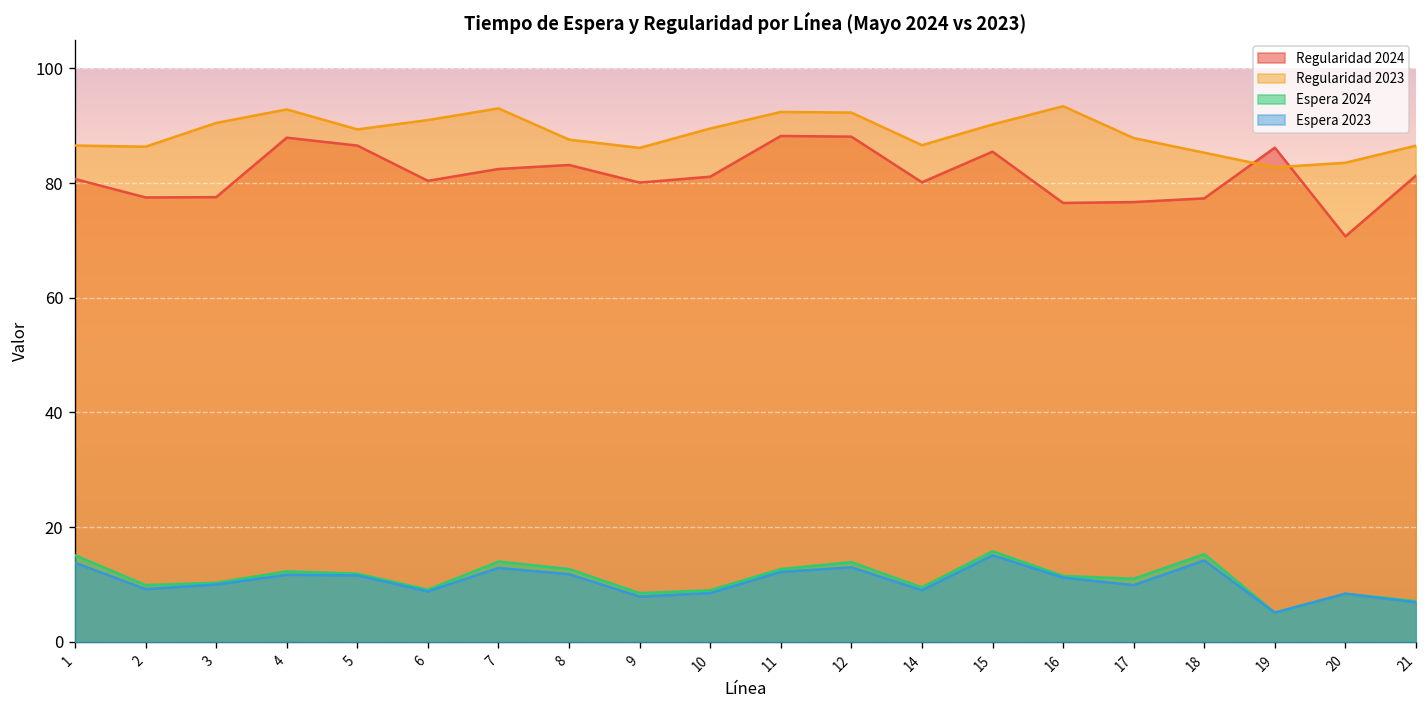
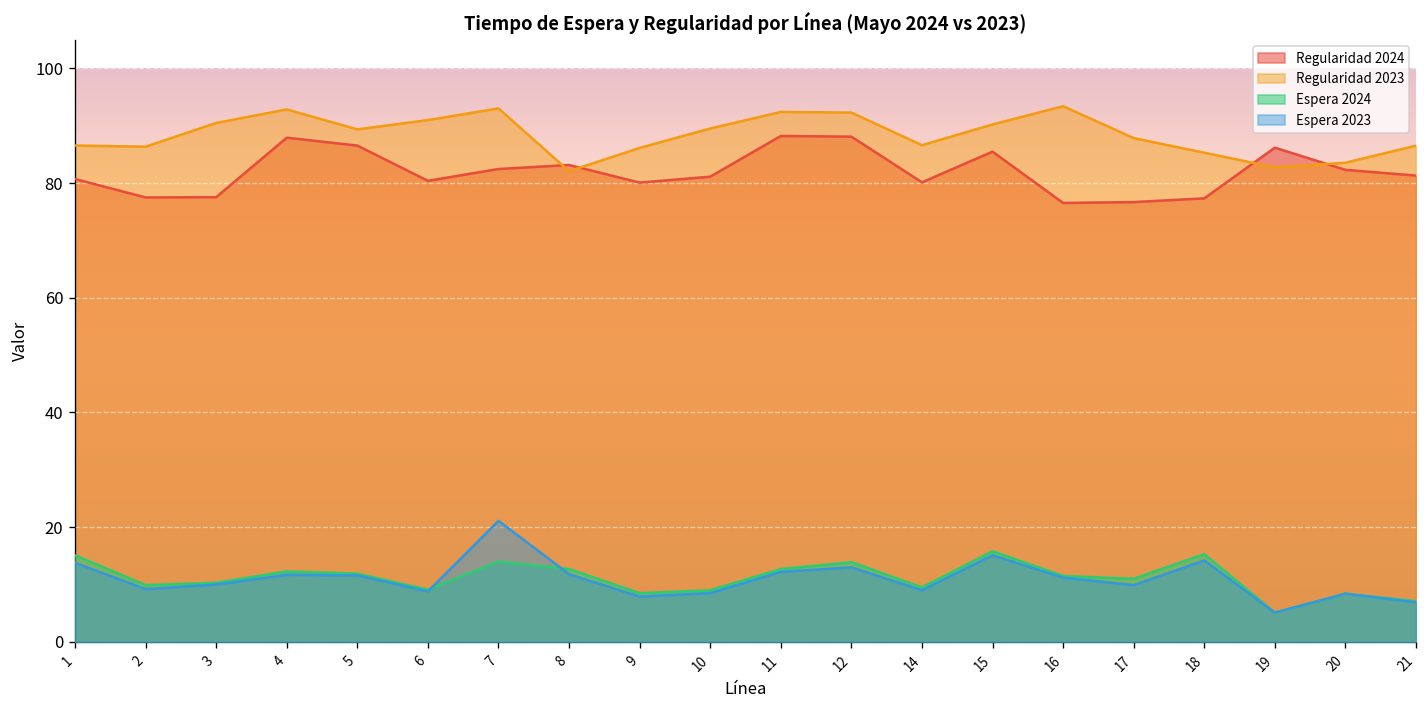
  {
    "Regularidad 2024": {
      "1": 81,
      "2": 77,
      "3": 78,
      "4": 88,
      "5": 87,
      "6": 80,
      "7": 82,
      "8": 83,
      "9": 80,
      "10": 81,
      "11": 88,
      "12": 88,
      "14": 80,
      "15": 85,
      "16": 77,
      "17": 77,
      "18": 77,
      "19": 86,
-     "20": 71,
+     "20": 82,
      "21": 81
    },
    "Regularidad 2023": {
      "1": 87,
      "2": 86,
      "3": 90,
      "4": 93,
      "5": 89,
      "6": 91,
      "7": 93,
-     "8": 88,
+     "8": 82,
      "9": 86,
      "10": 90,
      "11": 92,
      "12": 92,
      "14": 87,
      "15": 90,
      "16": 93,
      "17": 88,
      "18": 85,
      "19": 83,
      "20": 84,
      "21": 87
    },
    "Espera 2024": {
      "1": 15,
      "2": 10,
      "4": 12,
      "7": 14,
      "8": 13,
      "9": 9,
      "12": 14,
      "15": 16,
      "17": 11,
      "18": 15
    },
    "Espera 2023": {
      "1": 14,
      "2": 9,
      "4": 12,
-     "7": 13,
+     "7": 21,
      "8": 12,
      "9": 8,
      "12": 13,
      "15": 15,
      "17": 10,
      "18": 14
    }
  }
